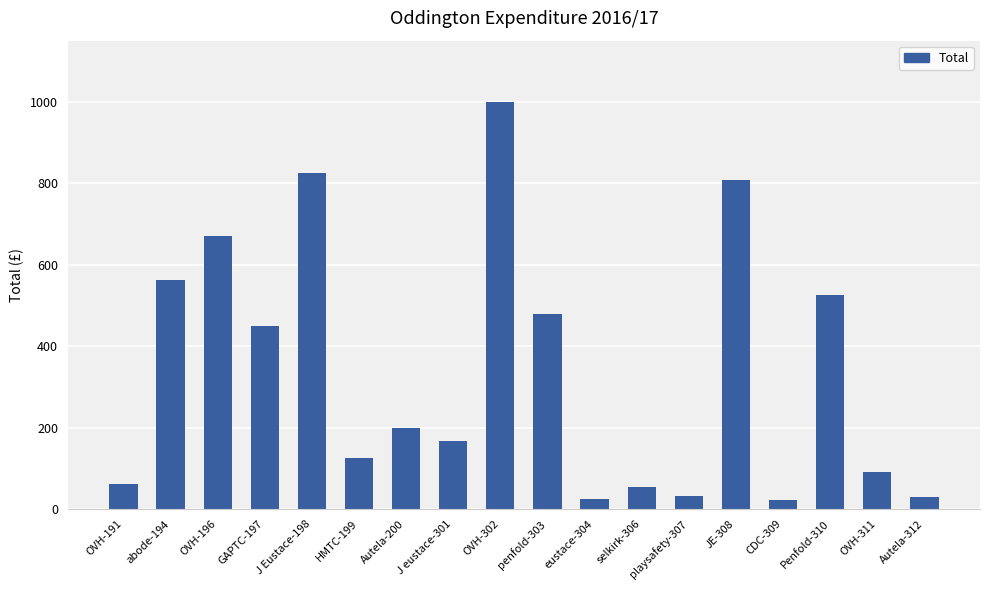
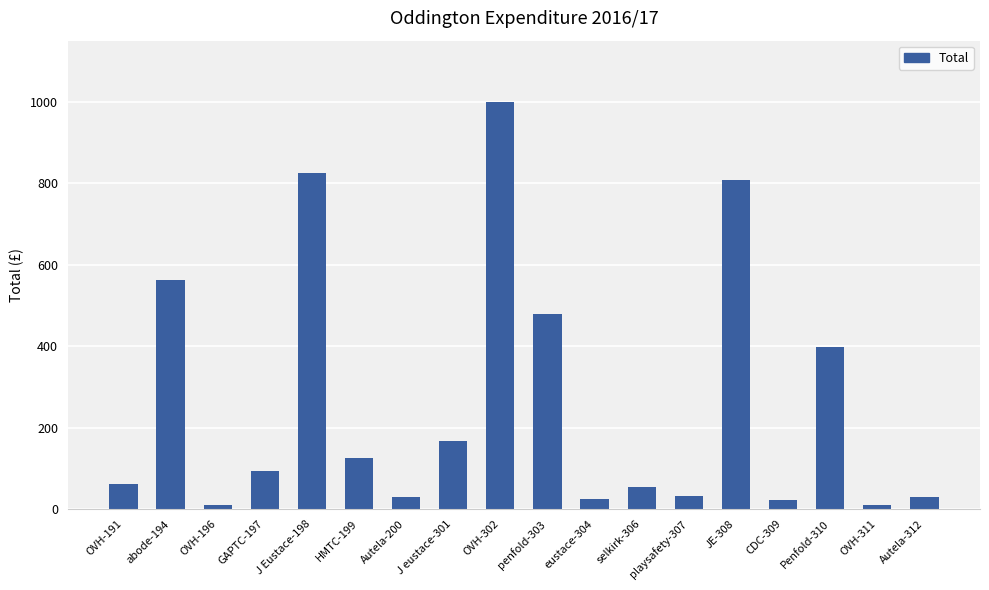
  {
    "OVH-191": 60,
    "abode-194": 560,
-   "OVH-196": 670,
-   "GAPTC-197": 450,
+   "OVH-196": 10,
+   "GAPTC-197": 90,
    "J Eustace-198": 830,
    "HMTC-199": 130,
-   "Autela-200": 200,
+   "Autela-200": 30,
    "J eustace-301": 170,
    "OVH-302": 1000,
    "penfold-303": 480,
    "eustace-304": 20,
    "selkirk-306": 60,
    "playsafety-307": 30,
    "JE-308": 810,
    "CDC-309": 20,
-   "Penfold-310": 530,
-   "OVH-311": 90,
+   "Penfold-310": 400,
+   "OVH-311": 10,
    "Autela-312": 30
  }
